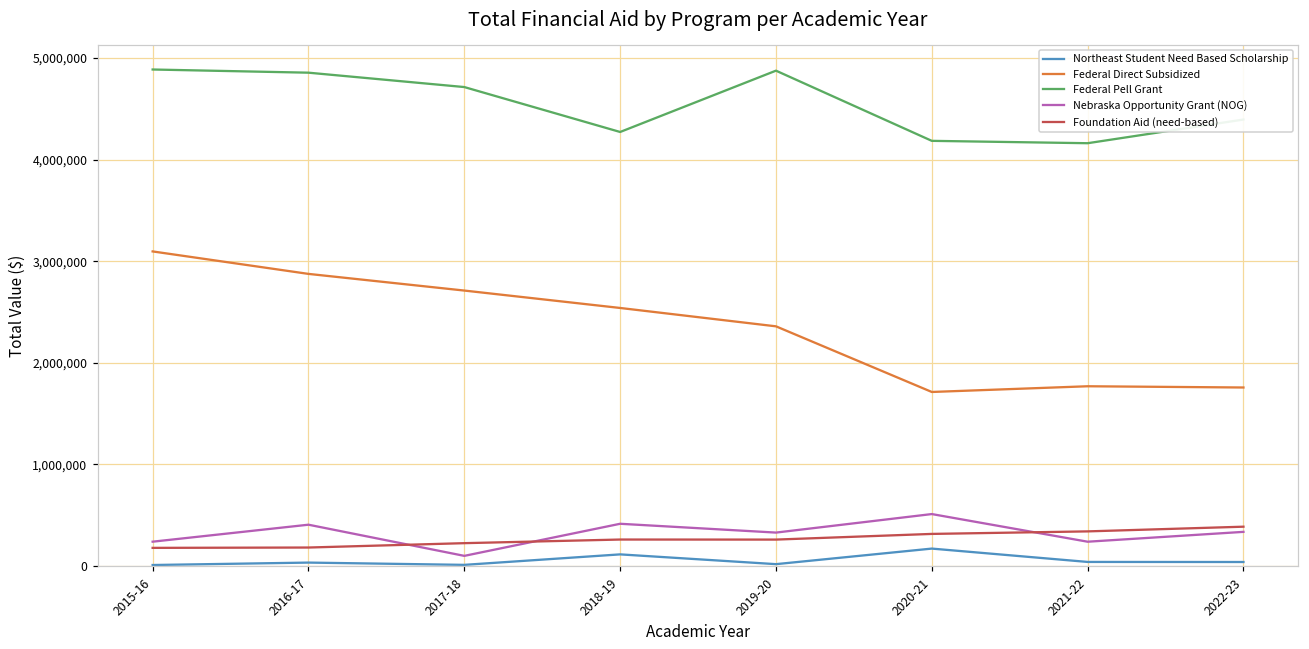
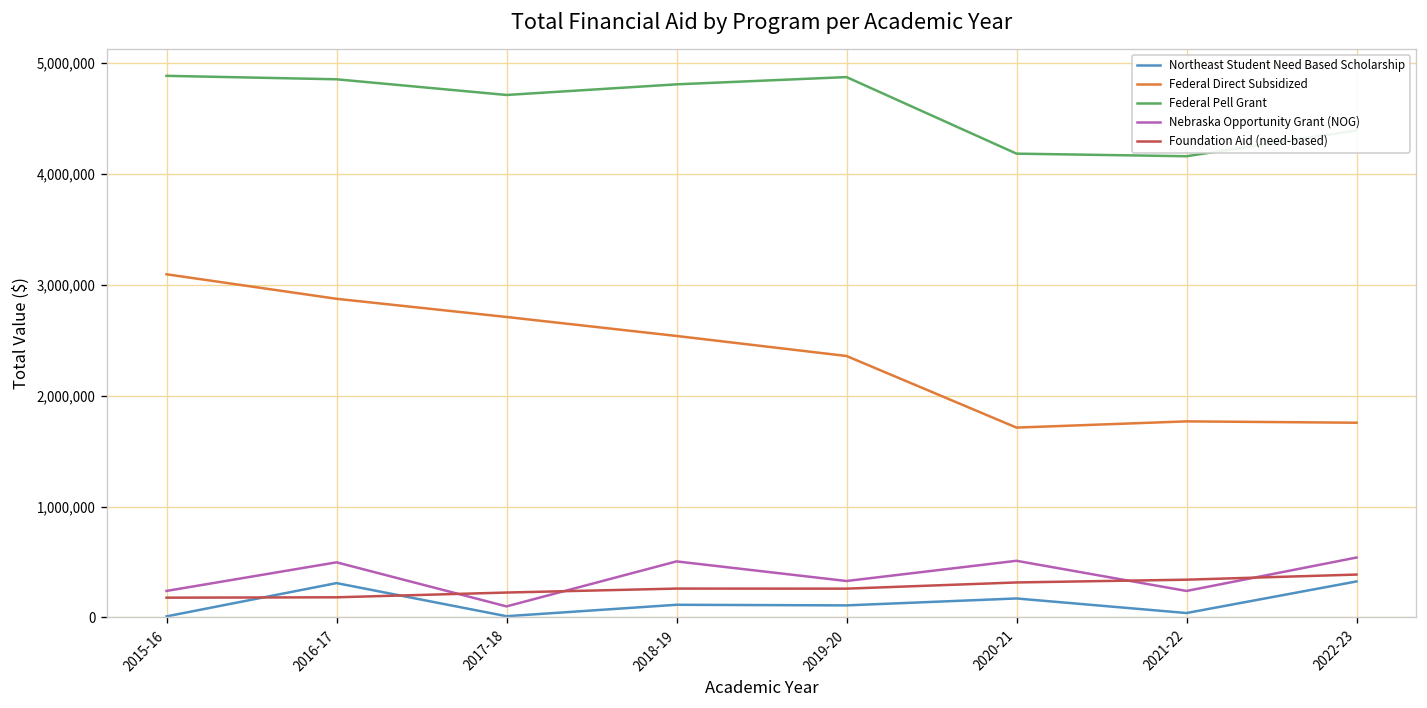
  {
    "Northeast Student Need Based Scholarship": {
      "2015-16": "0",
-     "2016-17": "0",
+     "2016-17": "300,000",
      "2017-18": "0",
      "2018-19": "100,000",
-     "2019-20": "0",
+     "2019-20": "100,000",
      "2020-21": "200,000",
      "2021-22": "0",
-     "2022-23": "0"
+     "2022-23": "300,000"
    },
    "Federal Pell Grant": {
      "2015-16": "4,900,000",
      "2016-17": "4,900,000",
      "2017-18": "4,700,000",
-     "2018-19": "4,300,000",
+     "2018-19": "4,800,000",
      "2019-20": "4,900,000",
      "2020-21": "4,200,000",
      "2021-22": "4,200,000"
    },
    "Nebraska Opportunity Grant (NOG)": {
      "2015-16": "200,000",
-     "2016-17": "400,000",
+     "2016-17": "500,000",
      "2017-18": "100,000",
-     "2018-19": "400,000",
+     "2018-19": "500,000",
      "2019-20": "300,000",
      "2020-21": "500,000",
      "2021-22": "200,000",
-     "2022-23": "300,000"
+     "2022-23": "500,000"
    }
  }
